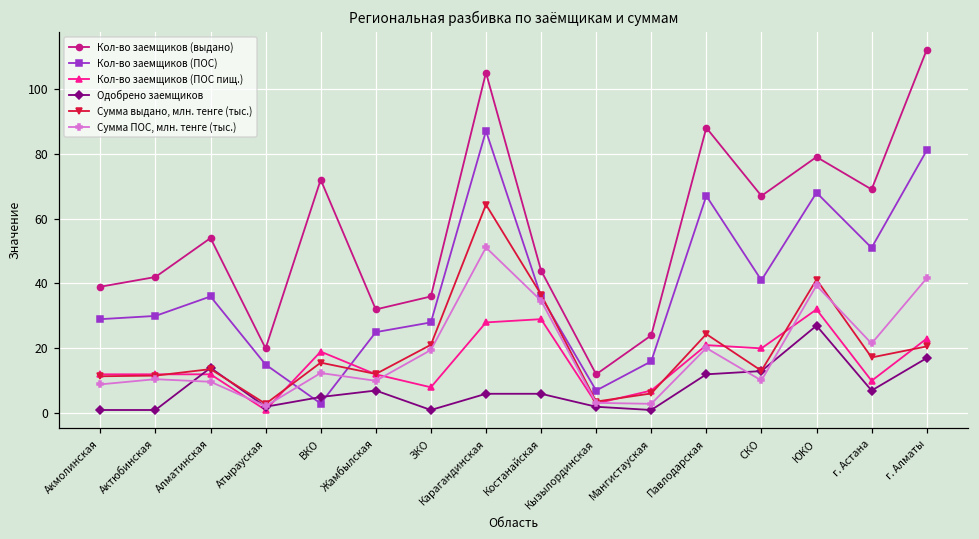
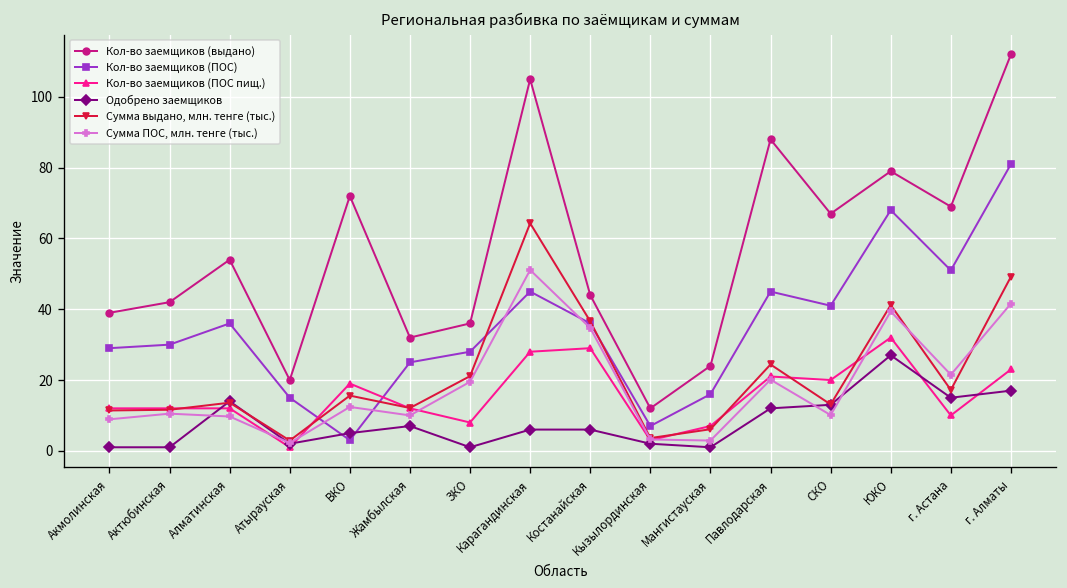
  {
    "Кол-во заемщиков (ПОС)": {
      "Акмолинская": 29,
      "Актюбинская": 30,
      "Алматинская": 36,
      "Атырауская": 15,
      "ВКО": 3,
      "Жамбылская": 25,
      "ЗКО": 28,
-     "Карагандинская": 87,
+     "Карагандинская": 45,
      "Кызылординская": 7,
      "Мангистауская": 16,
-     "Павлодарская": 67,
+     "Павлодарская": 45,
      "СКО": 41,
      "ЮКО": 68,
      "г. Астана": 51,
      "г. Алматы": 81
    },
    "Одобрено заемщиков": {
      "Акмолинская": 1,
      "Актюбинская": 1,
      "ВКО": 5,
      "Жамбылская": 7,
      "ЗКО": 1,
      "Карагандинская": 6,
      "Костанайская": 6,
      "Кызылординская": 2,
      "Мангистауская": 1,
      "Павлодарская": 12,
      "ЮКО": 27,
-     "г. Астана": 7,
+     "г. Астана": 15,
      "г. Алматы": 17
    },
    "Сумма выдано, млн. тенге (тыс.)": {
      "ВКО": 16,
      "ЗКО": 21,
      "Карагандинская": 64,
      "Мангистауская": 6,
      "Павлодарская": 24,
      "ЮКО": 41,
      "г. Астана": 17,
-     "г. Алматы": 21
+     "г. Алматы": 49
    },
    "Сумма ПОС, млн. тенге (тыс.)": {
      "Акмолинская": 9,
      "Актюбинская": 11,
      "Алматинская": 10,
      "ВКО": 12,
      "Жамбылская": 10,
      "ЗКО": 20,
      "Карагандинская": 51,
      "Костанайская": 35,
      "Мангистауская": 3,
      "Павлодарская": 20,
      "СКО": 10,
      "ЮКО": 39,
      "г. Астана": 22,
      "г. Алматы": 42
    }
  }
